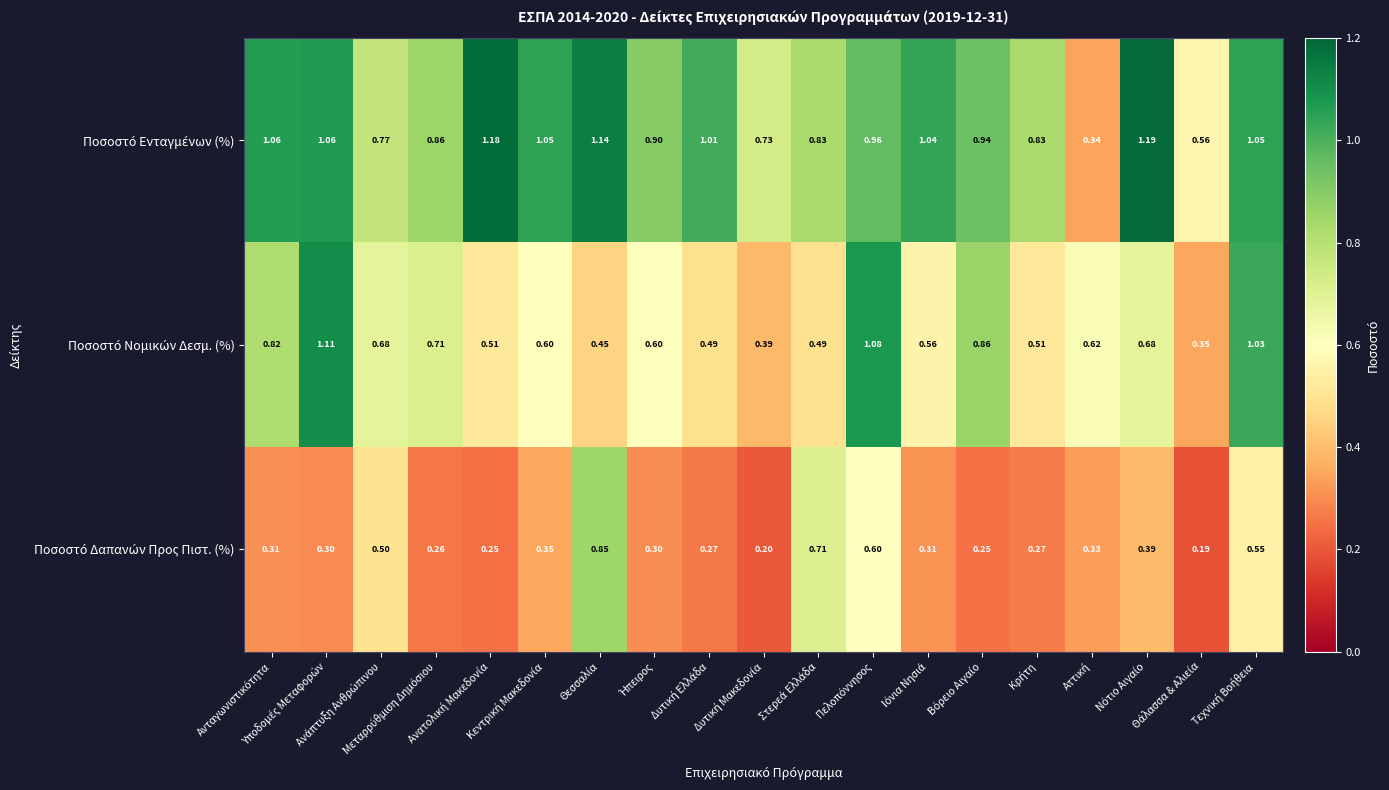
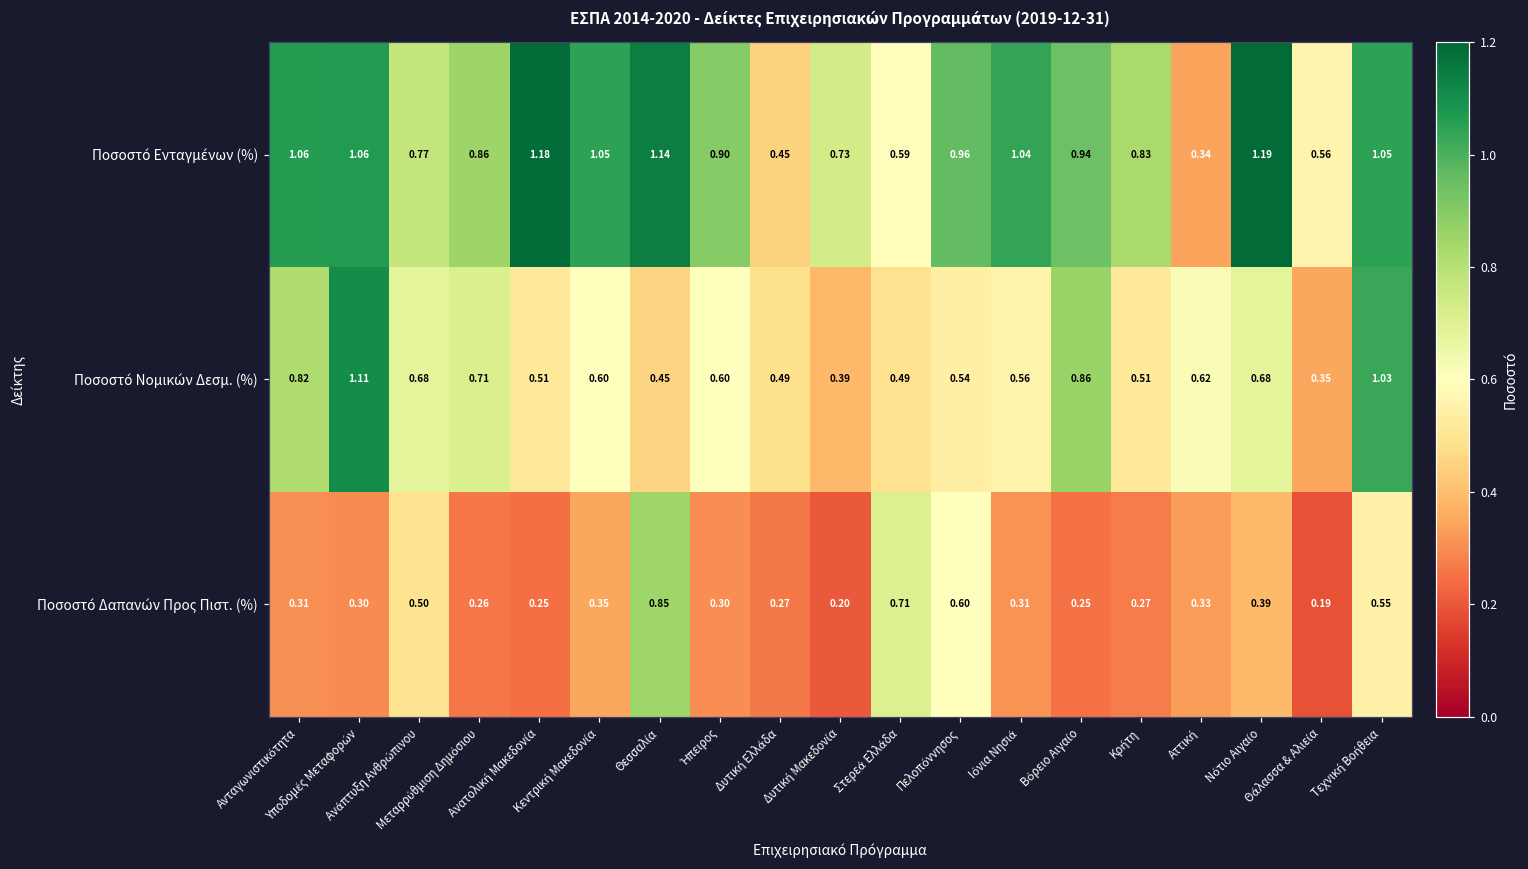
  {
    "Ποσοστό Ενταγμένων (%)": {
      "Ανταγωνιστικότητα": 1.06,
      "Υποδομές Μεταφορών": 1.06,
      "Ανάπτυξη Ανθρώπινου": 0.77,
      "Μεταρρύθμιση Δημόσιου": 0.86,
      "Ανατολική Μακεδονία": 1.18,
      "Κεντρική Μακεδονία": 1.05,
      "Θεσσαλία": 1.14,
      "Ήπειρος": 0.90,
-     "Δυτική Ελλάδα": 1.01,
+     "Δυτική Ελλάδα": 0.45,
      "Δυτική Μακεδονία": 0.73,
-     "Στερεά Ελλάδα": 0.83,
+     "Στερεά Ελλάδα": 0.59,
      "Πελοπόννησος": 0.96,
      "Ιόνια Νησιά": 1.04,
      "Βόρειο Αιγαίο": 0.94,
      "Κρήτη": 0.83,
      "Αττική": 0.34,
      "Νότιο Αιγαίο": 1.19,
      "Θάλασσα & Αλιεία": 0.56,
      "Τεχνική Βοήθεια": 1.05
    },
    "Ποσοστό Νομικών Δεσμ. (%)": {
      "Ανταγωνιστικότητα": 0.82,
      "Υποδομές Μεταφορών": 1.11,
      "Ανάπτυξη Ανθρώπινου": 0.68,
      "Μεταρρύθμιση Δημόσιου": 0.71,
      "Ανατολική Μακεδονία": 0.51,
      "Κεντρική Μακεδονία": 0.60,
      "Θεσσαλία": 0.45,
      "Ήπειρος": 0.60,
      "Δυτική Ελλάδα": 0.49,
      "Δυτική Μακεδονία": 0.39,
      "Στερεά Ελλάδα": 0.49,
-     "Πελοπόννησος": 1.08,
+     "Πελοπόννησος": 0.54,
      "Ιόνια Νησιά": 0.56,
      "Βόρειο Αιγαίο": 0.86,
      "Κρήτη": 0.51,
      "Αττική": 0.62,
      "Νότιο Αιγαίο": 0.68,
      "Θάλασσα & Αλιεία": 0.35,
      "Τεχνική Βοήθεια": 1.03
    },
    "Ποσοστό Δαπανών Προς Πιστ. (%)": {
      "Ανταγωνιστικότητα": 0.31,
      "Υποδομές Μεταφορών": 0.30,
      "Ανάπτυξη Ανθρώπινου": 0.50,
      "Μεταρρύθμιση Δημόσιου": 0.26,
      "Ανατολική Μακεδονία": 0.25,
      "Κεντρική Μακεδονία": 0.35,
      "Θεσσαλία": 0.85,
      "Ήπειρος": 0.30,
      "Δυτική Ελλάδα": 0.27,
      "Δυτική Μακεδονία": 0.20,
      "Στερεά Ελλάδα": 0.71,
      "Πελοπόννησος": 0.60,
      "Ιόνια Νησιά": 0.31,
      "Βόρειο Αιγαίο": 0.25,
      "Κρήτη": 0.27,
      "Αττική": 0.33,
      "Νότιο Αιγαίο": 0.39,
      "Θάλασσα & Αλιεία": 0.19,
      "Τεχνική Βοήθεια": 0.55
    }
  }
